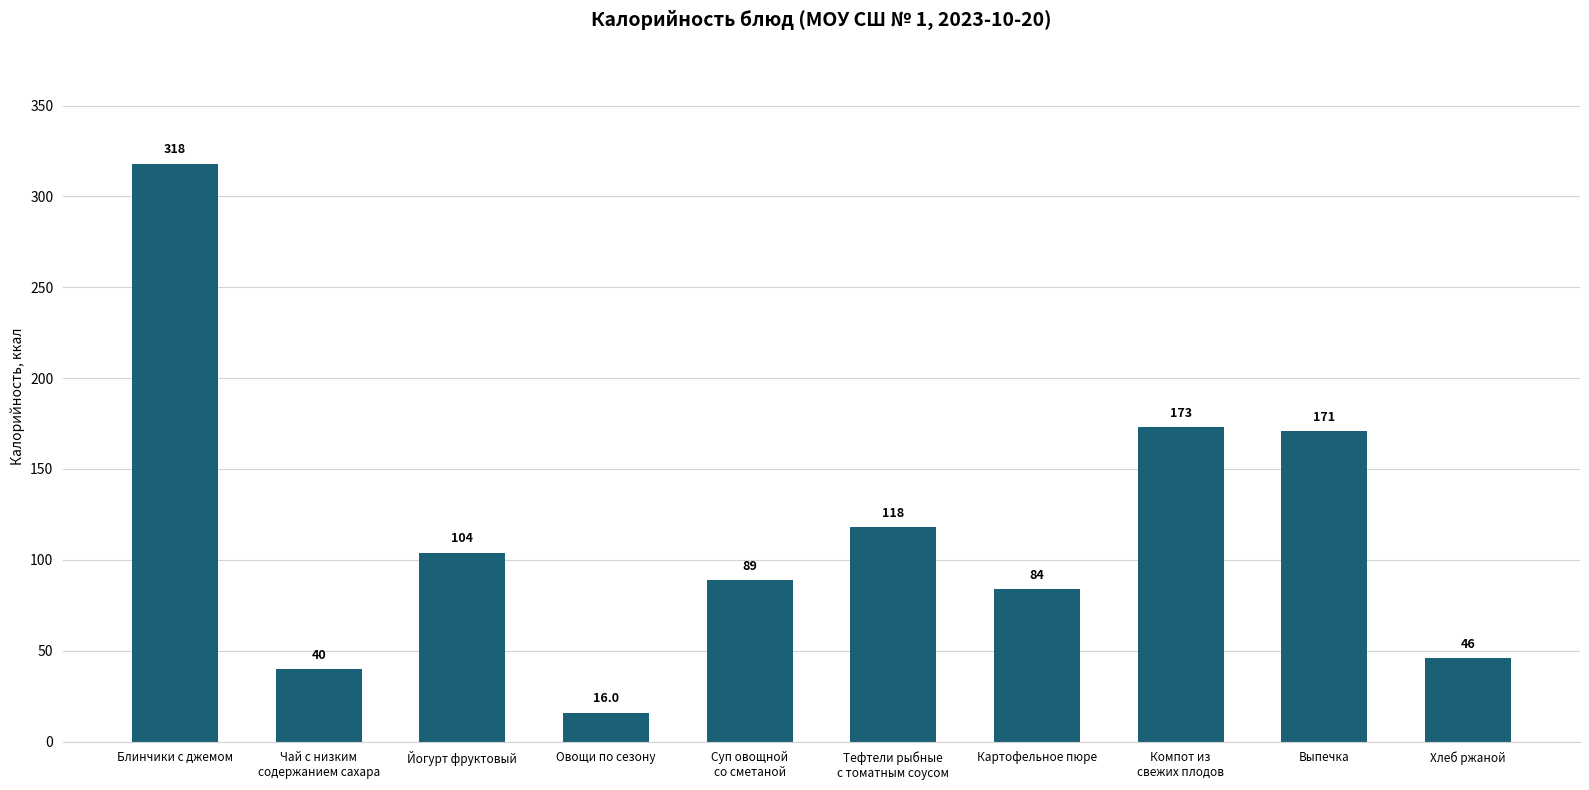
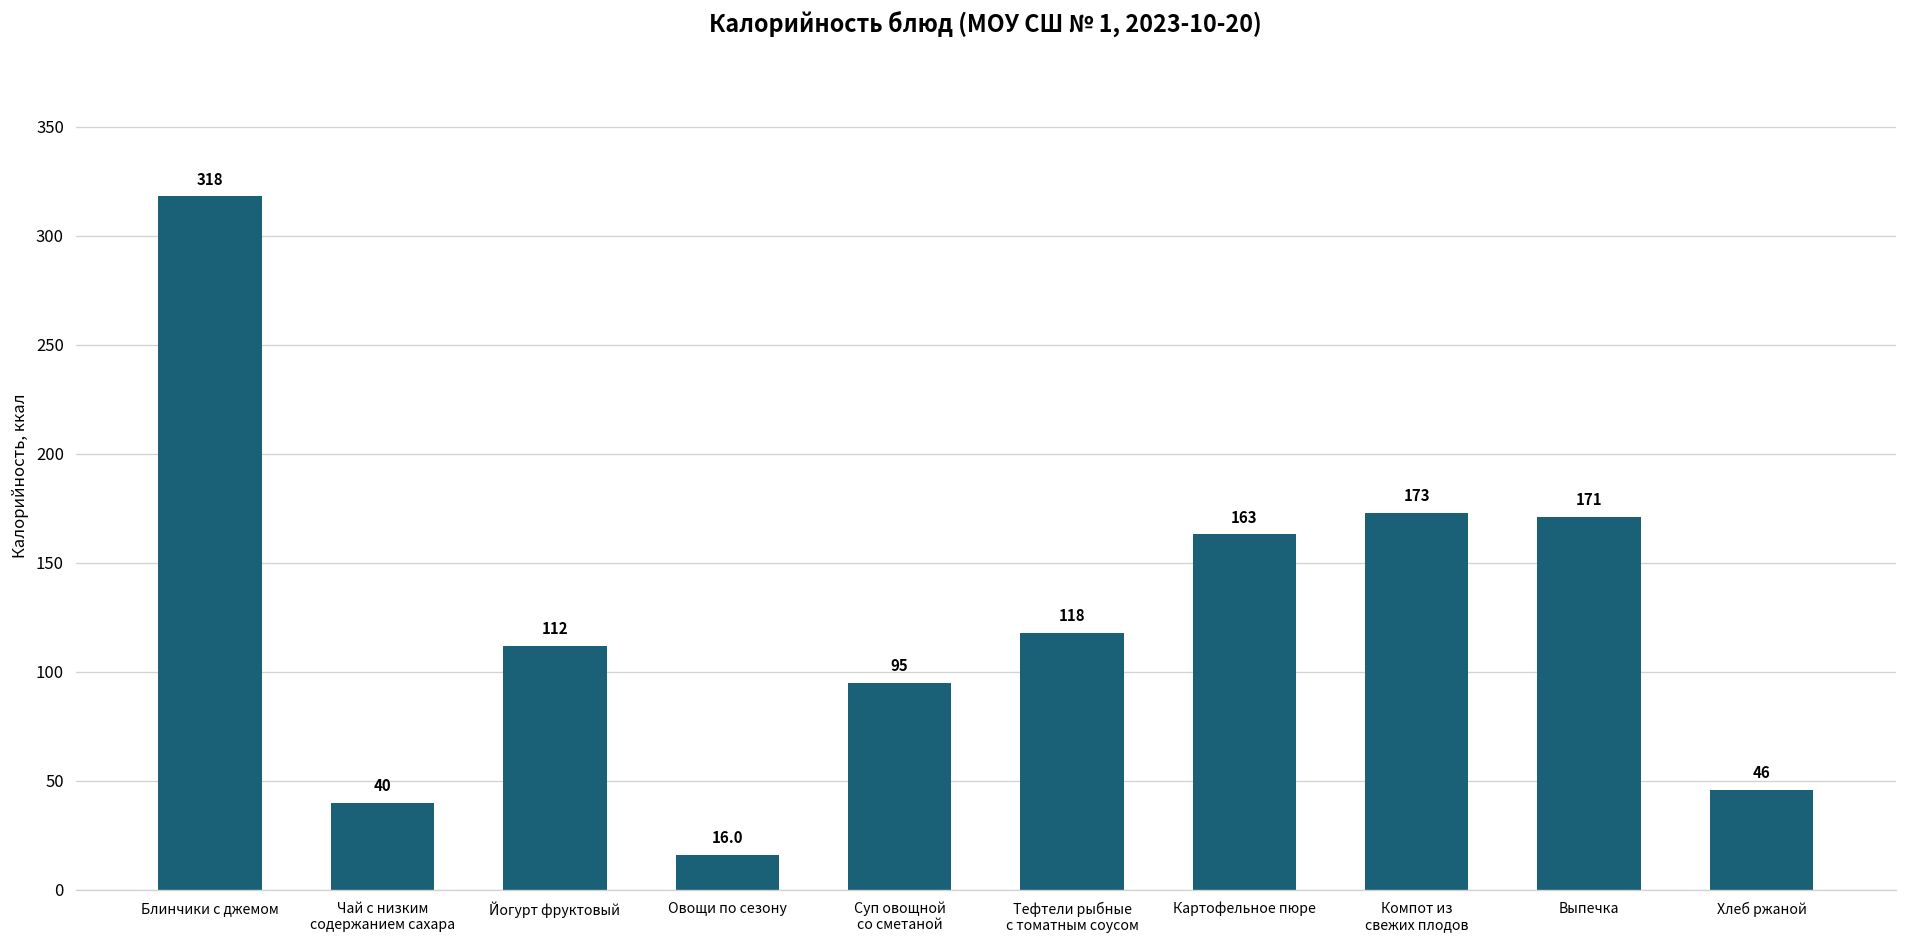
  {
    "Блинчики с джемом": 318,
    "Чай с низким содержанием сахара": 40,
-   "Йогурт фруктовый": 104,
+   "Йогурт фруктовый": 112,
    "Овощи по сезону": 16.0,
-   "Суп овощной со сметаной": 89,
+   "Суп овощной со сметаной": 95,
    "Тефтели рыбные с томатным соусом": 118,
-   "Картофельное пюре": 84,
+   "Картофельное пюре": 163,
    "Компот из свежих плодов": 173,
    "Выпечка": 171,
    "Хлеб ржаной": 46
  }
